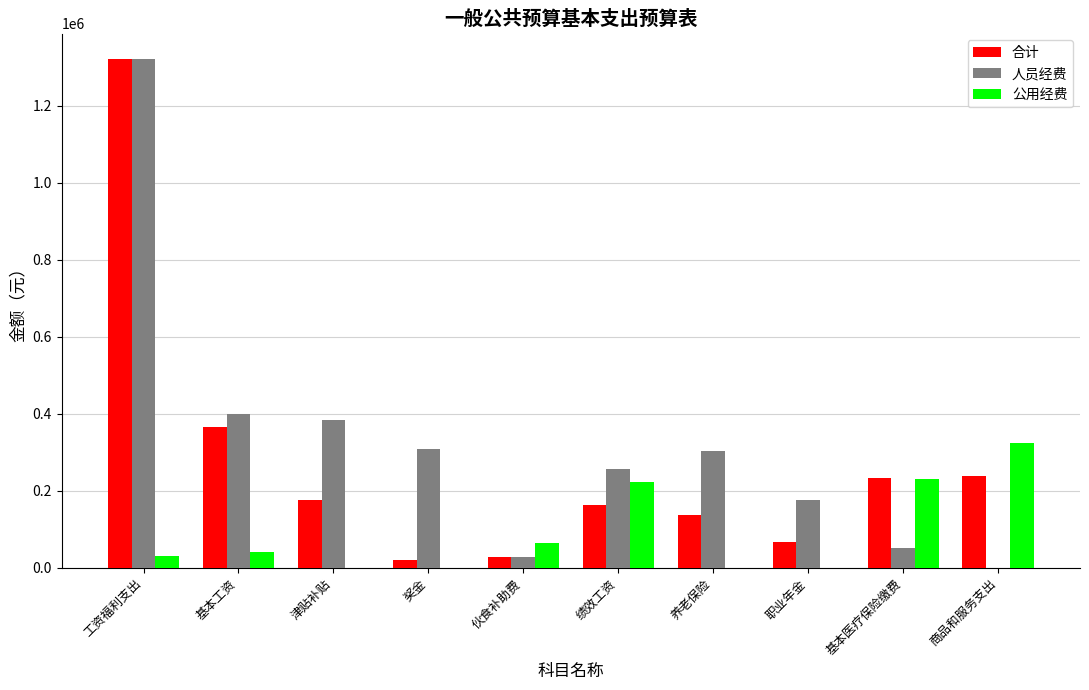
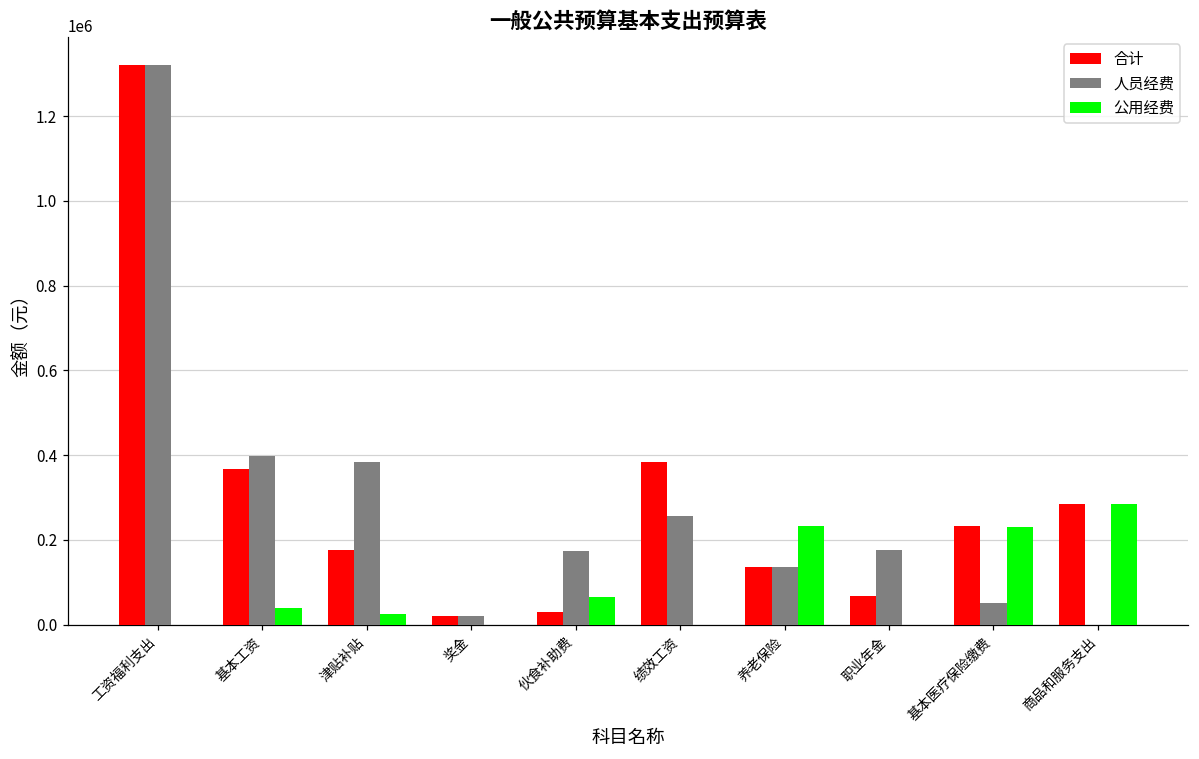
  {
    "合计": {
      "工资福利支出": 1320000,
      "基本工资": 370000,
      "津贴补贴": 180000,
      "奖金": 20000,
      "伙食补助费": 30000,
-     "绩效工资": 160000,
+     "绩效工资": 380000,
      "养老保险": 140000,
      "职业年金": 70000,
      "基本医疗保险缴费": 230000,
-     "商品和服务支出": 240000
+     "商品和服务支出": 290000
    },
    "人员经费": {
      "工资福利支出": 1320000,
      "基本工资": 400000,
      "津贴补贴": 380000,
-     "奖金": 310000,
-     "伙食补助费": 30000,
+     "奖金": 20000,
+     "伙食补助费": 170000,
      "绩效工资": 260000,
-     "养老保险": 300000,
+     "养老保险": 140000,
      "职业年金": 180000,
      "基本医疗保险缴费": 50000,
      "商品和服务支出": 0
    },
    "公用经费": {
-     "工资福利支出": 30000,
+     "工资福利支出": 0,
      "基本工资": 40000,
-     "津贴补贴": 0,
+     "津贴补贴": 20000,
      "奖金": 0,
      "伙食补助费": 60000,
-     "绩效工资": 220000,
-     "养老保险": 0,
+     "绩效工资": 0,
+     "养老保险": 230000,
      "职业年金": 0,
      "基本医疗保险缴费": 230000,
-     "商品和服务支出": 320000
+     "商品和服务支出": 290000
    }
  }
